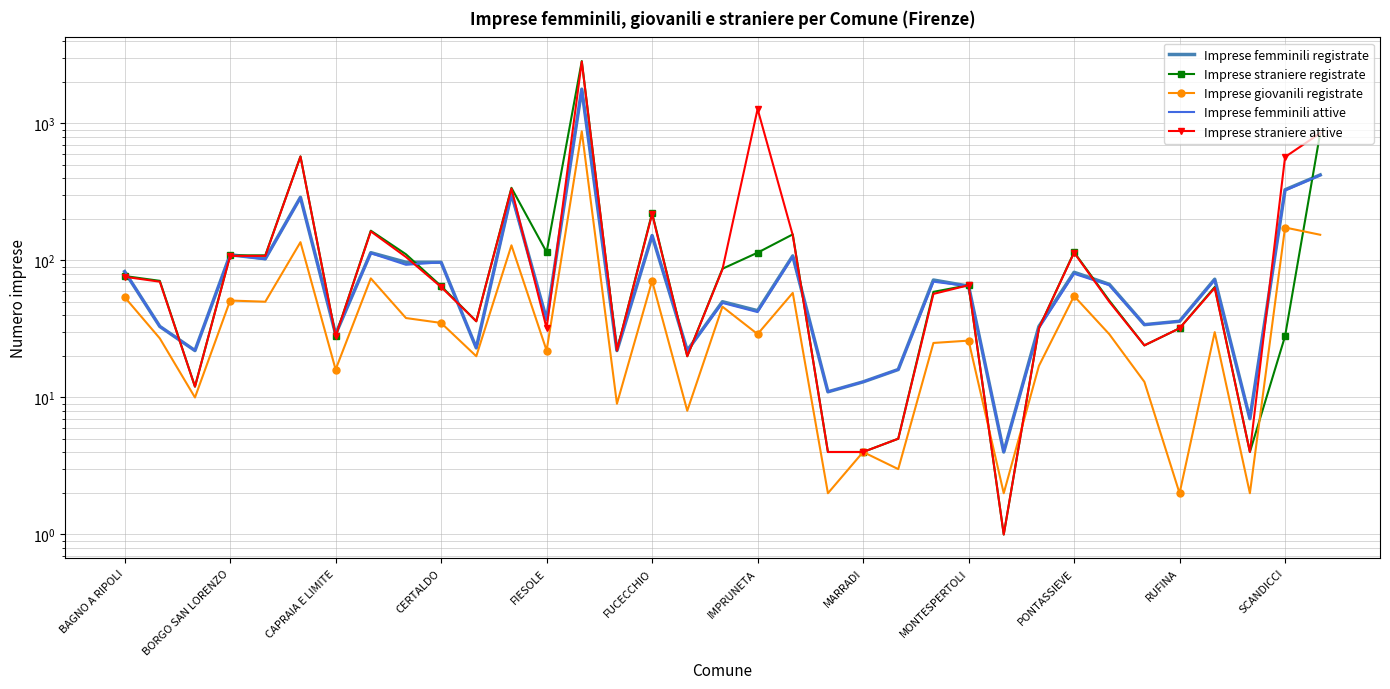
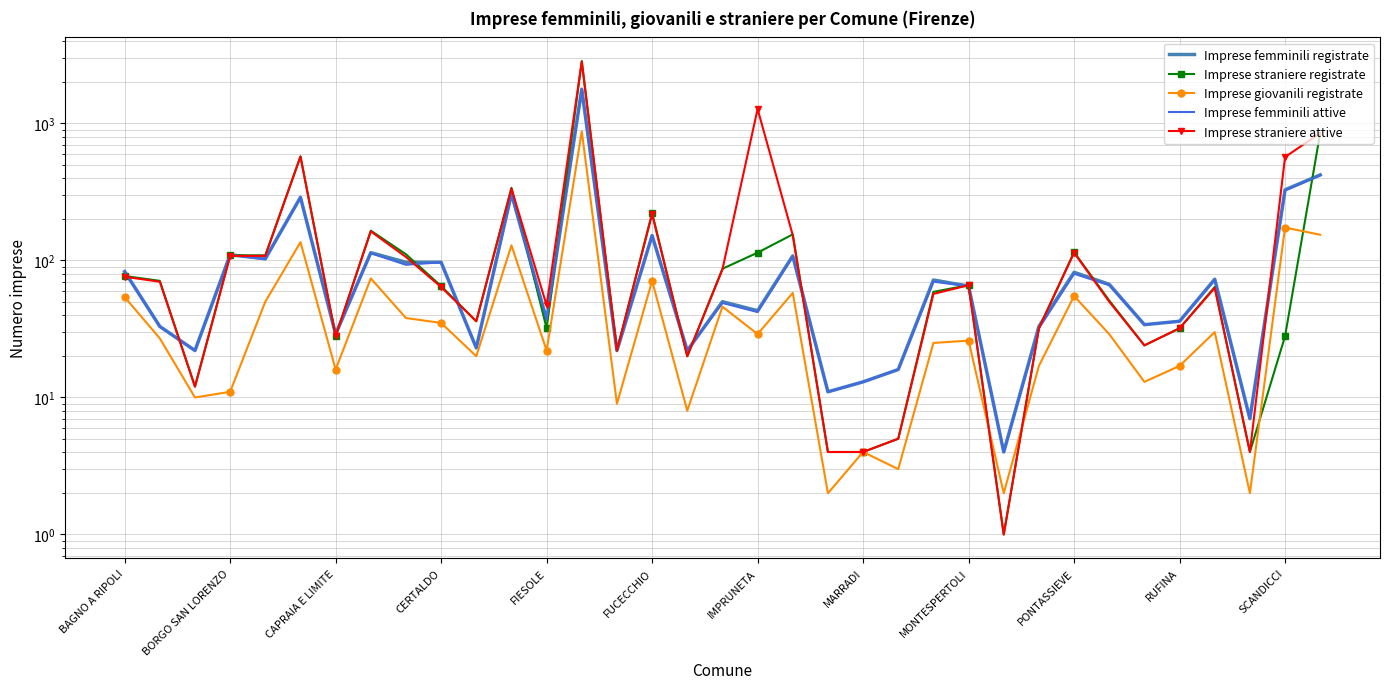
  {
    "Imprese straniere registrate": {
-     "FIESOLE": 120,
+     "FIESOLE": 32,
      "IMPRUNETA": 110,
      "SCANDICCI": 28
    },
    "Imprese giovanili registrate": {
      "BAGNO A RIPOLI": 54,
-     "BORGO SAN LORENZO": 51,
+     "BORGO SAN LORENZO": 11,
      "CAPRAIA E LIMITE": 16,
      "CERTALDO": 35,
      "FIESOLE": 22,
      "FUCECCHIO": 70,
      "IMPRUNETA": 29,
      "MONTESPERTOLI": 26,
      "PONTASSIEVE": 55,
-     "RUFINA": 2,
+     "RUFINA": 17,
      "SCANDICCI": 170
    },
    "Imprese straniere attive": {
-     "FIESOLE": 32,
+     "FIESOLE": 47,
      "IMPRUNETA": 1300,
      "SCANDICCI": 570
    }
  }
